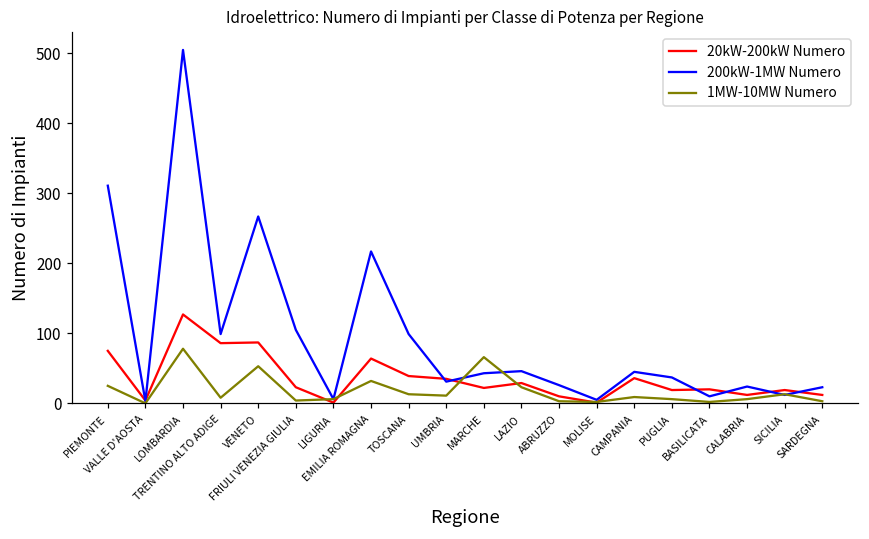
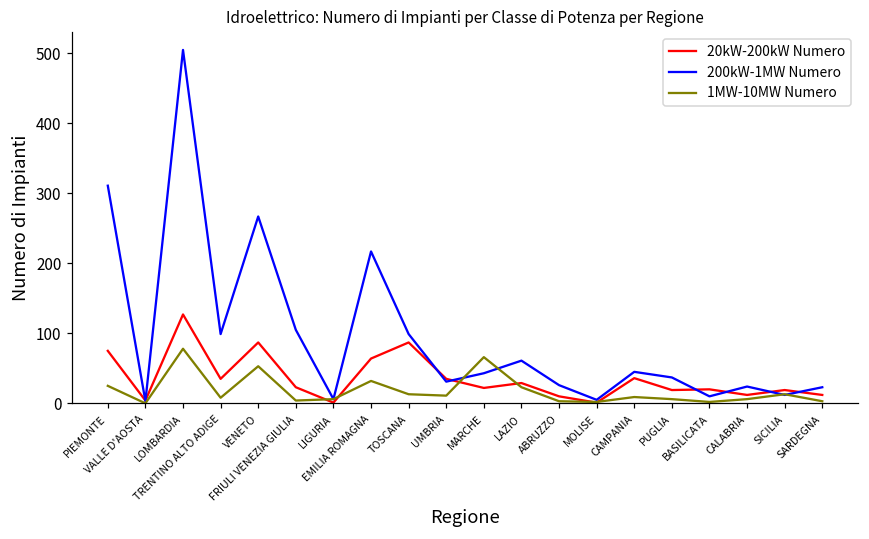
  {
    "20kW-200kW Numero": {
      "PIEMONTE": 80,
      "LOMBARDIA": 130,
-     "TRENTINO ALTO ADIGE": 90,
+     "TRENTINO ALTO ADIGE": 40,
      "VENETO": 90,
      "FRIULI VENEZIA GIULIA": 20,
      "LIGURIA": 0,
      "EMILIA ROMAGNA": 60,
-     "TOSCANA": 40,
+     "TOSCANA": 90,
      "MARCHE": 20,
      "LAZIO": 30,
      "ABRUZZO": 10,
      "CAMPANIA": 40,
      "PUGLIA": 20,
      "BASILICATA": 20,
      "CALABRIA": 10,
      "SICILIA": 20,
      "SARDEGNA": 10
    },
    "200kW-1MW Numero": {
      "PIEMONTE": 310,
      "LOMBARDIA": 510,
      "TRENTINO ALTO ADIGE": 100,
      "VENETO": 270,
      "FRIULI VENEZIA GIULIA": 110,
      "EMILIA ROMAGNA": 220,
      "TOSCANA": 100,
      "MARCHE": 40,
-     "LAZIO": 50,
+     "LAZIO": 60,
      "ABRUZZO": 30,
      "CAMPANIA": 50,
      "PUGLIA": 40,
      "BASILICATA": 10,
      "CALABRIA": 20,
      "SARDEGNA": 20
    },
    "1MW-10MW Numero": {
      "PIEMONTE": 30,
      "LOMBARDIA": 80,
      "TRENTINO ALTO ADIGE": 10,
      "VENETO": 50,
      "FRIULI VENEZIA GIULIA": 0,
      "EMILIA ROMAGNA": 30,
      "TOSCANA": 10,
      "UMBRIA": 10,
      "MARCHE": 70,
      "LAZIO": 20,
      "ABRUZZO": 0,
      "CAMPANIA": 10,
      "PUGLIA": 10,
      "BASILICATA": 0,
      "CALABRIA": 10,
      "SARDEGNA": 0
    }
  }
